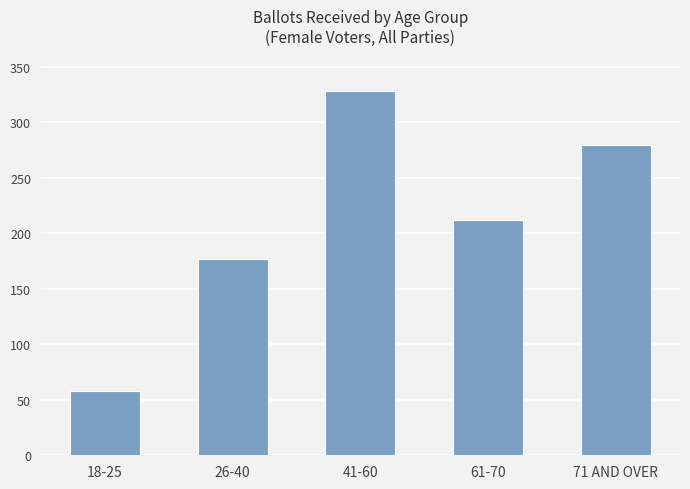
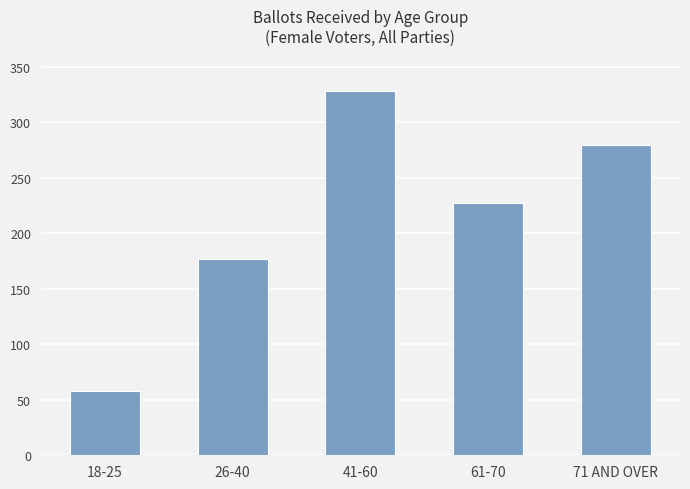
  {
    "18-25": 58,
    "26-40": 177,
    "41-60": 328,
-   "61-70": 212,
+   "61-70": 227,
    "71 AND OVER": 280
  }
